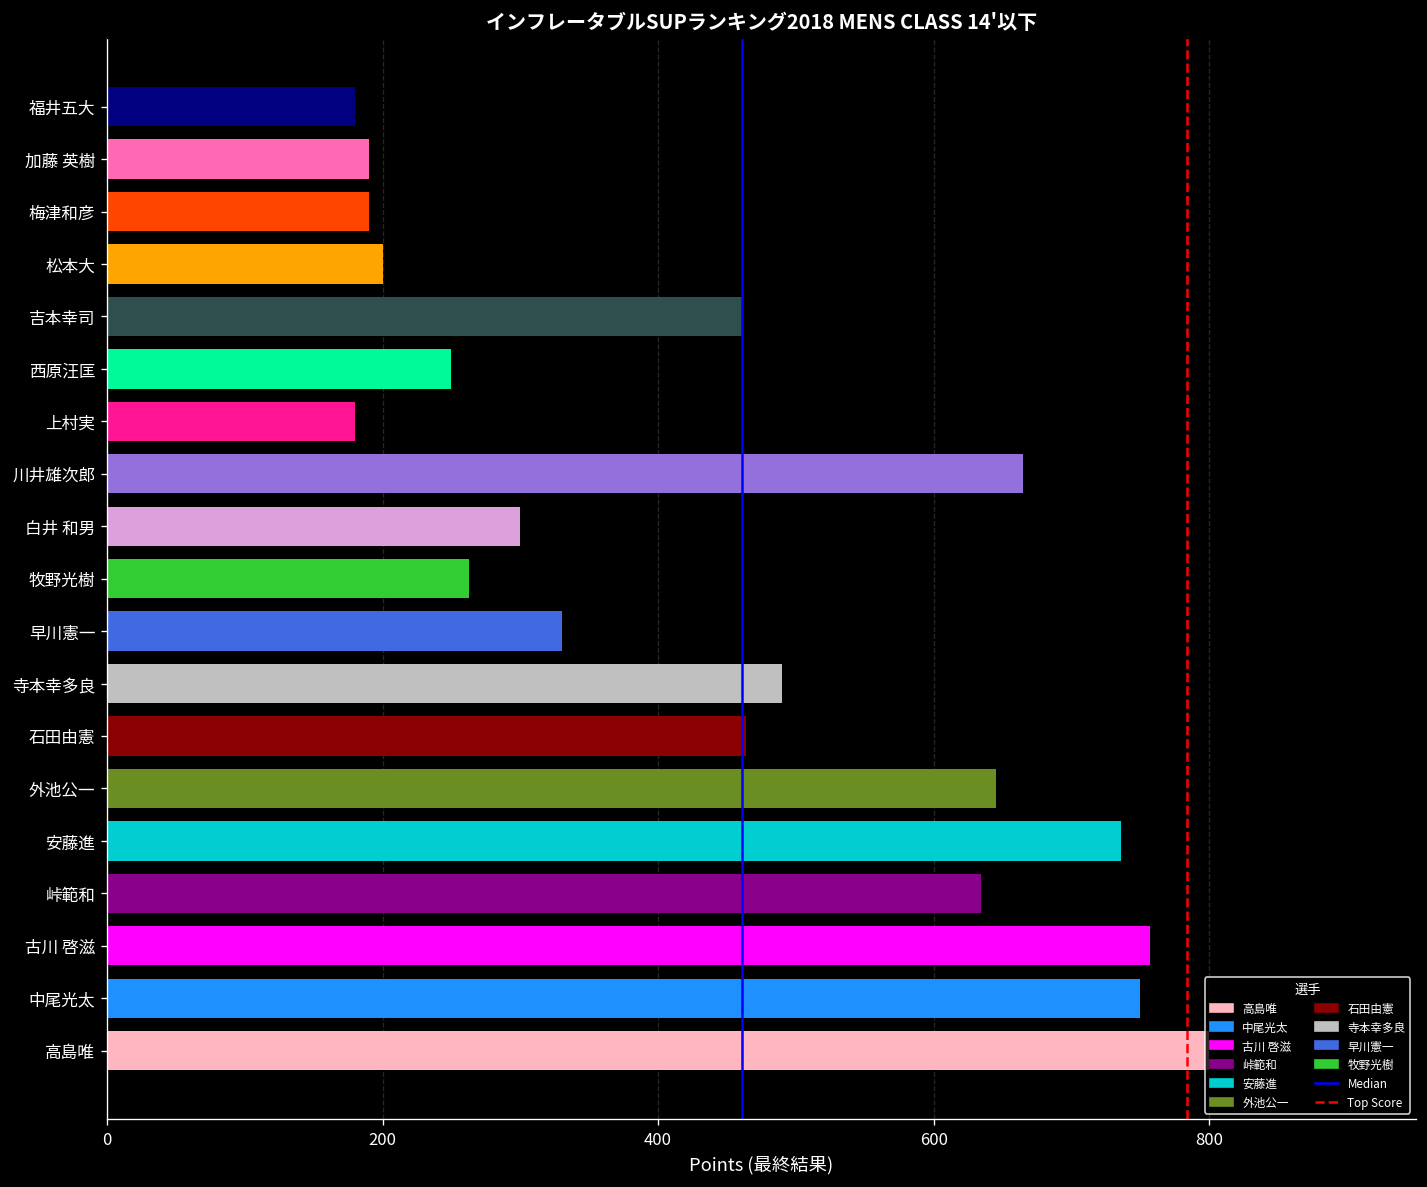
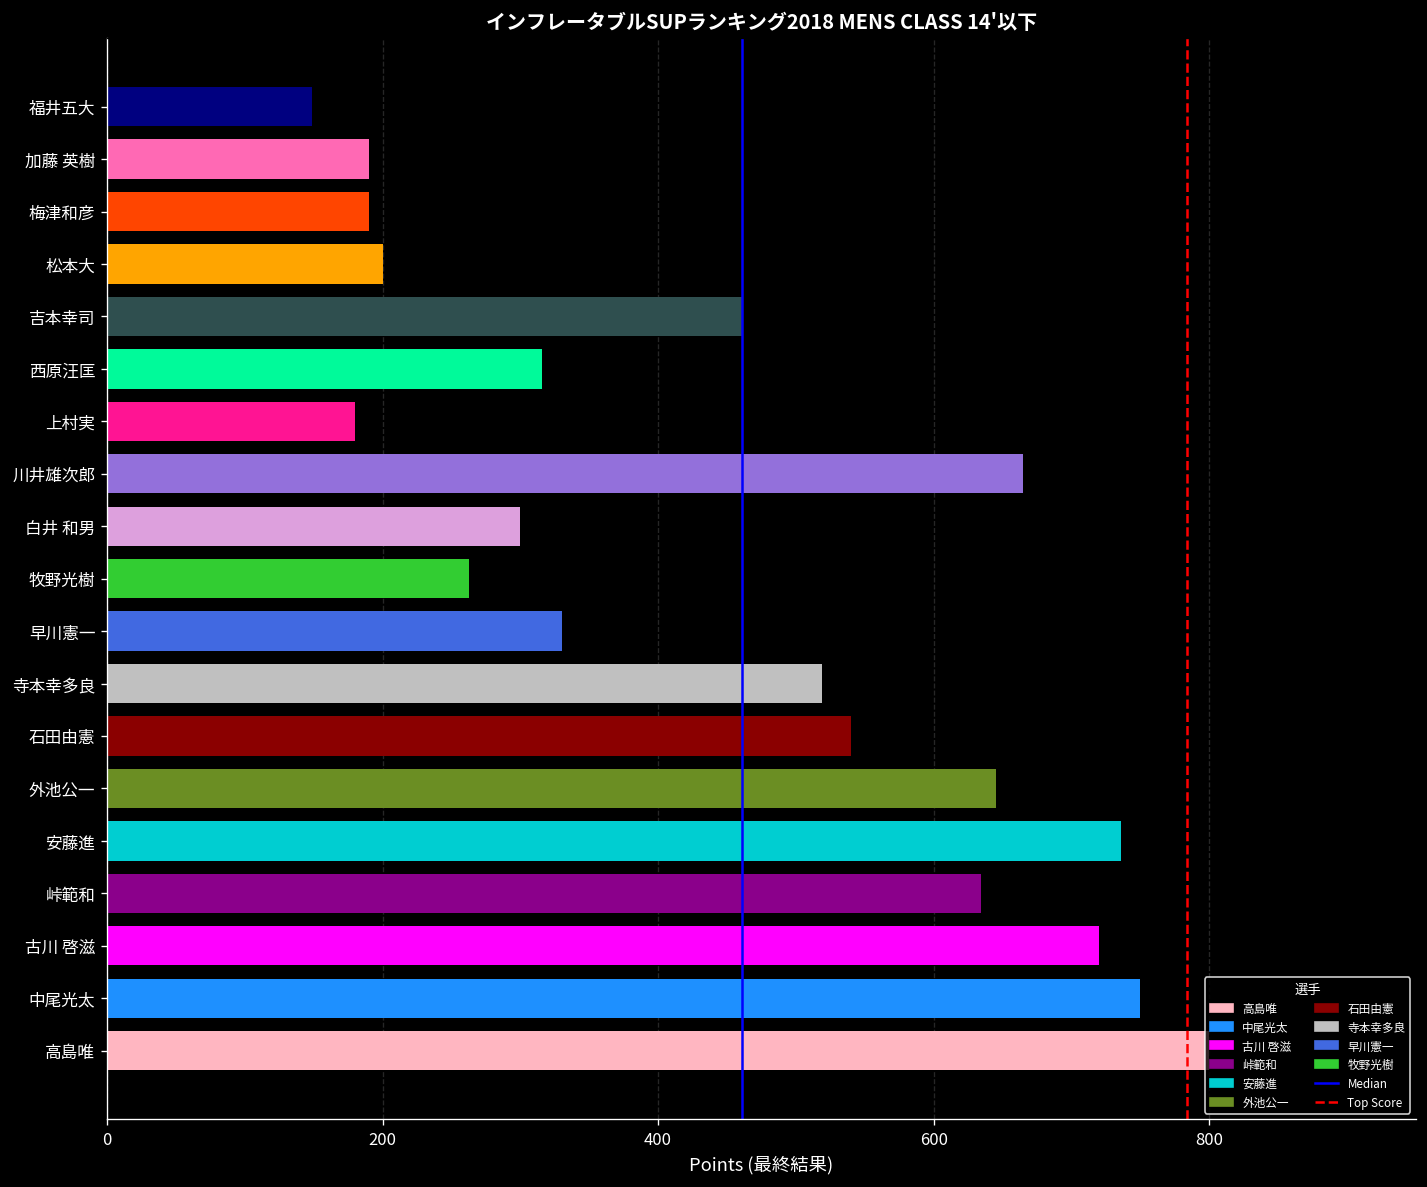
  {
-   "福井五大": 180,
+   "福井五大": 149,
    "加藤 英樹": 190,
    "梅津和彦": 190,
    "松本大": 200,
    "吉本幸司": 461,
-   "西原汪匡": 250,
+   "西原汪匡": 316,
    "上村実": 180,
    "川井雄次郎": 665,
    "白井 和男": 300,
    "牧野光樹": 263,
    "早川憲一": 330,
-   "寺本幸多良": 490,
-   "石田由憲": 464,
+   "寺本幸多良": 519,
+   "石田由憲": 540,
    "外池公一": 645,
    "安藤進": 736,
    "峠範和": 634,
-   "古川 啓滋": 757,
+   "古川 啓滋": 720,
    "中尾光太": 750
  }
